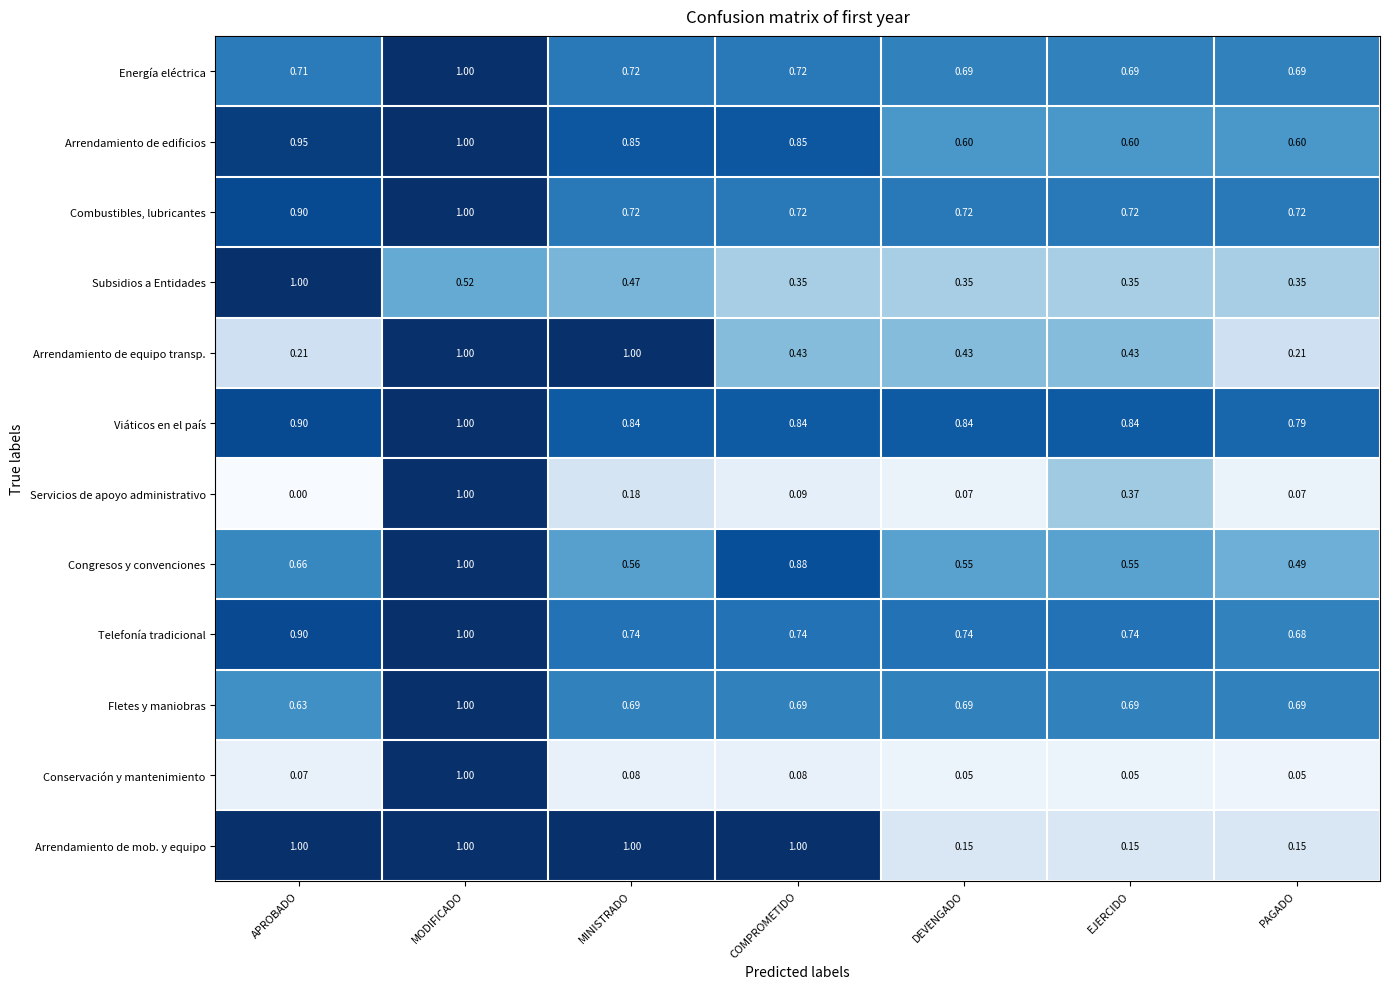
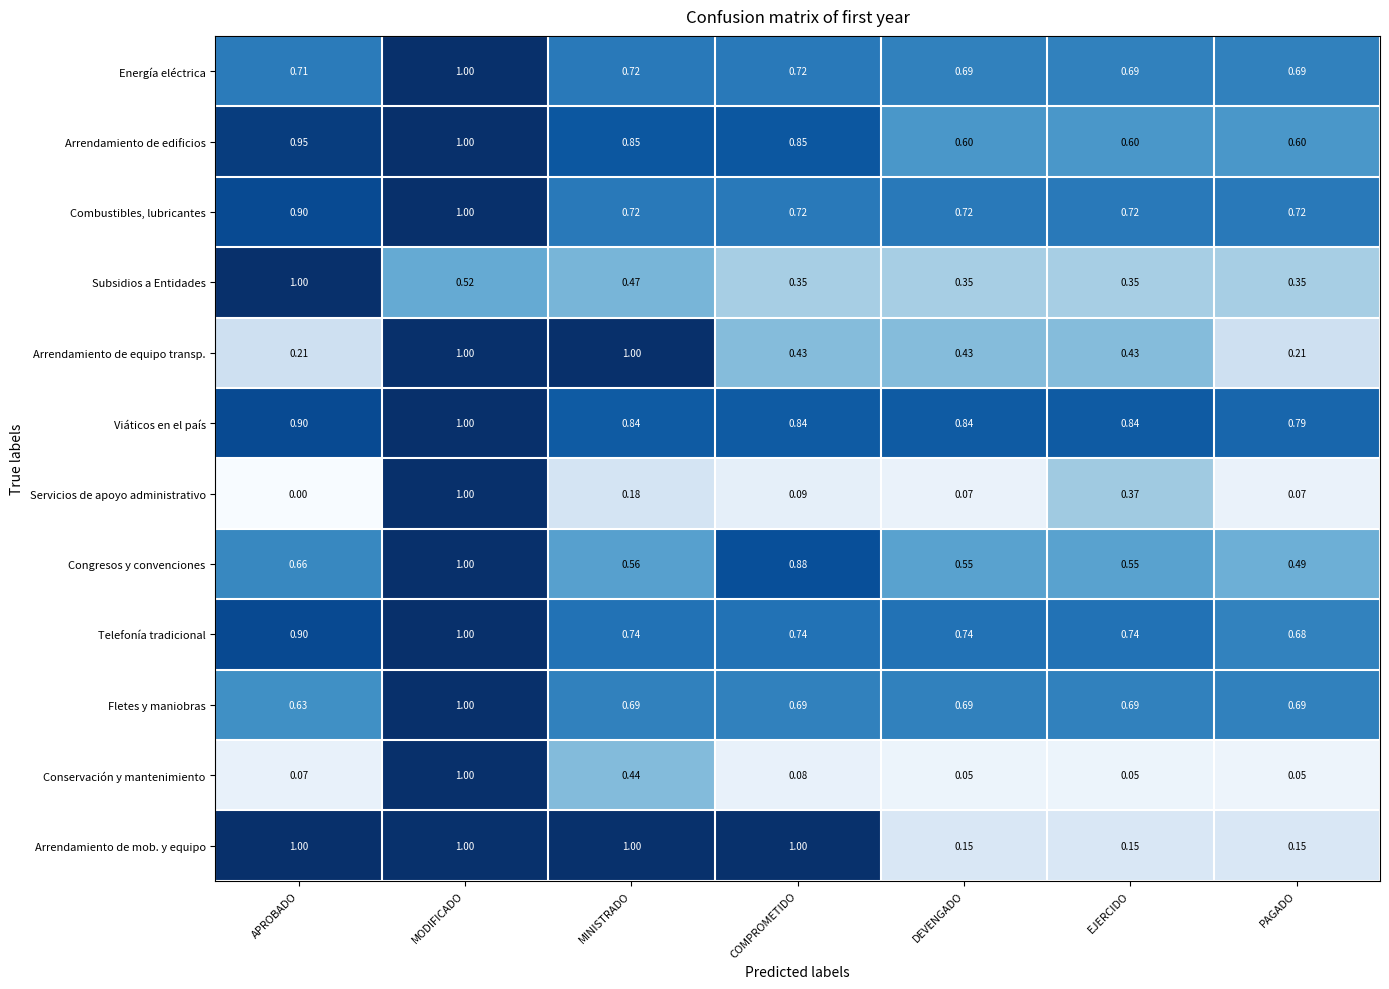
  {
    "Energía eléctrica": {
      "APROBADO": 0.71,
      "MODIFICADO": 1.00,
      "MINISTRADO": 0.72,
      "COMPROMETIDO": 0.72,
      "DEVENGADO": 0.69,
      "EJERCIDO": 0.69,
      "PAGADO": 0.69
    },
    "Arrendamiento de edificios": {
      "APROBADO": 0.95,
      "MODIFICADO": 1.00,
      "MINISTRADO": 0.85,
      "COMPROMETIDO": 0.85,
      "DEVENGADO": 0.60,
      "EJERCIDO": 0.60,
      "PAGADO": 0.60
    },
    "Combustibles, lubricantes": {
      "APROBADO": 0.90,
      "MODIFICADO": 1.00,
      "MINISTRADO": 0.72,
      "COMPROMETIDO": 0.72,
      "DEVENGADO": 0.72,
      "EJERCIDO": 0.72,
      "PAGADO": 0.72
    },
    "Subsidios a Entidades": {
      "APROBADO": 1.00,
      "MODIFICADO": 0.52,
      "MINISTRADO": 0.47,
      "COMPROMETIDO": 0.35,
      "DEVENGADO": 0.35,
      "EJERCIDO": 0.35,
      "PAGADO": 0.35
    },
    "Arrendamiento de equipo transp.": {
      "APROBADO": 0.21,
      "MODIFICADO": 1.00,
      "MINISTRADO": 1.00,
      "COMPROMETIDO": 0.43,
      "DEVENGADO": 0.43,
      "EJERCIDO": 0.43,
      "PAGADO": 0.21
    },
    "Viáticos en el país": {
      "APROBADO": 0.90,
      "MODIFICADO": 1.00,
      "MINISTRADO": 0.84,
      "COMPROMETIDO": 0.84,
      "DEVENGADO": 0.84,
      "EJERCIDO": 0.84,
      "PAGADO": 0.79
    },
    "Servicios de apoyo administrativo": {
      "APROBADO": 0.00,
      "MODIFICADO": 1.00,
      "MINISTRADO": 0.18,
      "COMPROMETIDO": 0.09,
      "DEVENGADO": 0.07,
      "EJERCIDO": 0.37,
      "PAGADO": 0.07
    },
    "Congresos y convenciones": {
      "APROBADO": 0.66,
      "MODIFICADO": 1.00,
      "MINISTRADO": 0.56,
      "COMPROMETIDO": 0.88,
      "DEVENGADO": 0.55,
      "EJERCIDO": 0.55,
      "PAGADO": 0.49
    },
    "Telefonía tradicional": {
      "APROBADO": 0.90,
      "MODIFICADO": 1.00,
      "MINISTRADO": 0.74,
      "COMPROMETIDO": 0.74,
      "DEVENGADO": 0.74,
      "EJERCIDO": 0.74,
      "PAGADO": 0.68
    },
    "Fletes y maniobras": {
      "APROBADO": 0.63,
      "MODIFICADO": 1.00,
      "MINISTRADO": 0.69,
      "COMPROMETIDO": 0.69,
      "DEVENGADO": 0.69,
      "EJERCIDO": 0.69,
      "PAGADO": 0.69
    },
    "Conservación y mantenimiento": {
      "APROBADO": 0.07,
      "MODIFICADO": 1.00,
-     "MINISTRADO": 0.08,
+     "MINISTRADO": 0.44,
      "COMPROMETIDO": 0.08,
      "DEVENGADO": 0.05,
      "EJERCIDO": 0.05,
      "PAGADO": 0.05
    },
    "Arrendamiento de mob. y equipo": {
      "APROBADO": 1.00,
      "MODIFICADO": 1.00,
      "MINISTRADO": 1.00,
      "COMPROMETIDO": 1.00,
      "DEVENGADO": 0.15,
      "EJERCIDO": 0.15,
      "PAGADO": 0.15
    }
  }
